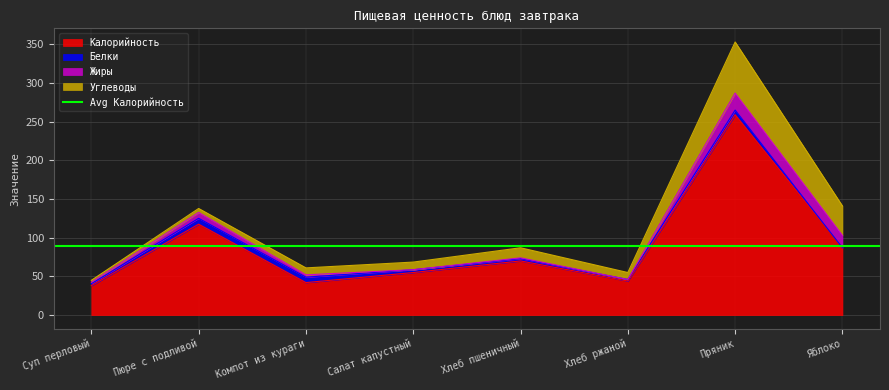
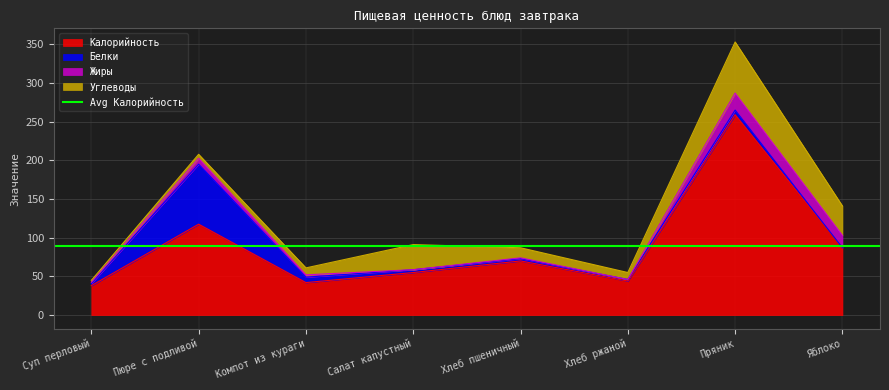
  {
    "Калорийность": {
      "Пюре с подливой": 120,
      "Компот из кураги": 40,
      "Салат капустный": 60,
      "Пряник": 260
    },
    "Белки": {
-     "Пюре с подливой": 10,
+     "Пюре с подливой": 80,
      "Пряник": 10
    },
    "Жиры": {
      "Пюре с подливой": 10,
      "Пряник": 20,
      "Яблоко": 20
    },
    "Углеводы": {
      "Пюре с подливой": 10,
      "Компот из кураги": 10,
-     "Салат капустный": 10,
+     "Салат капустный": 30,
      "Хлеб пшеничный": 10,
      "Хлеб ржаной": 10,
      "Пряник": 70,
      "Яблоко": 40
    }
  }
